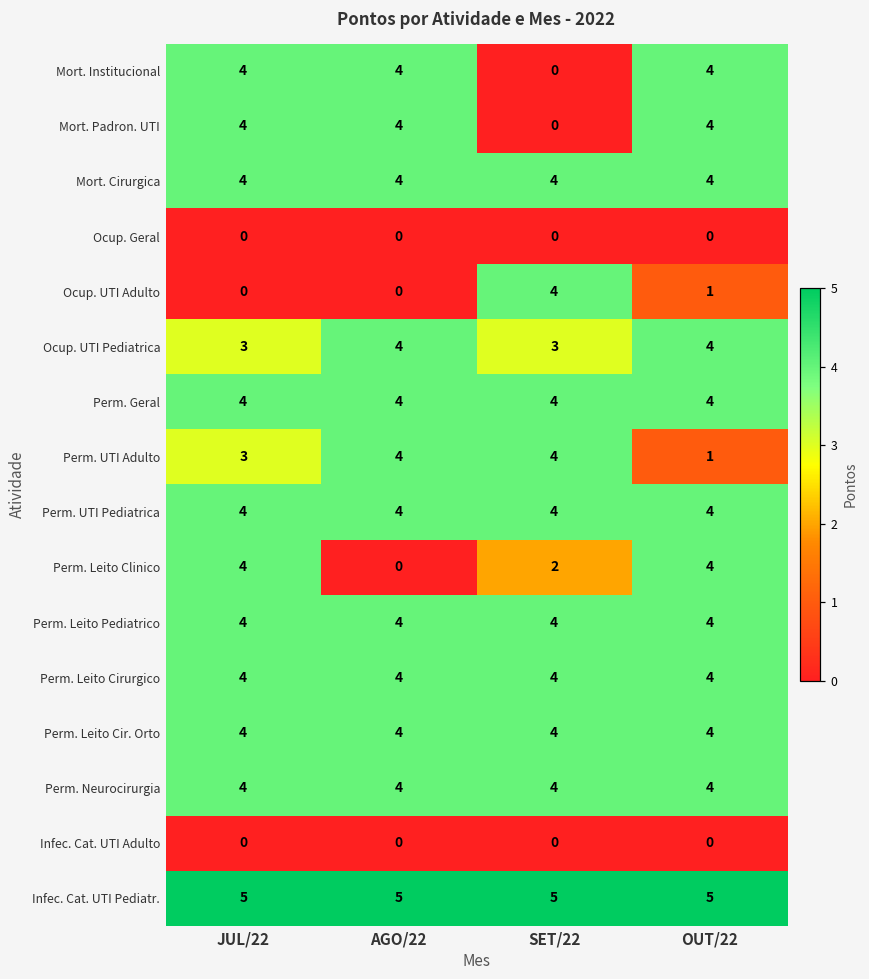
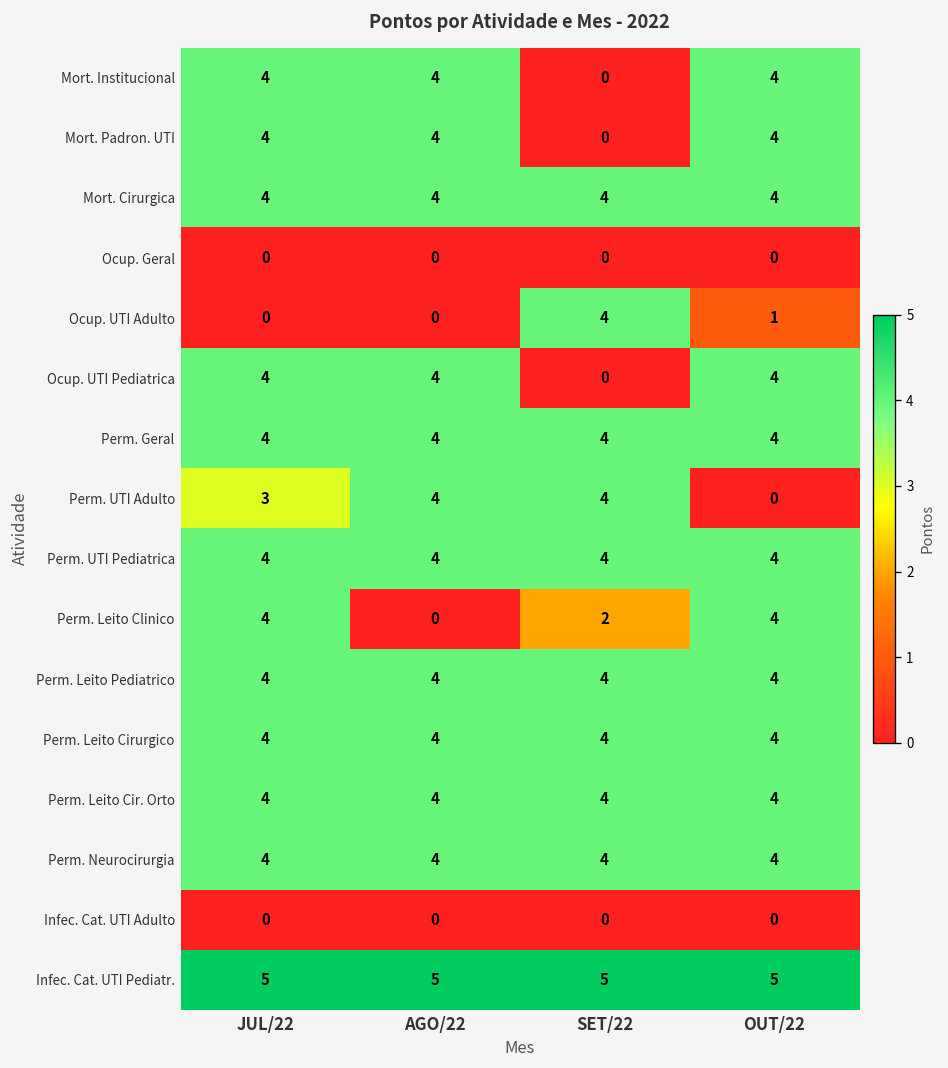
  {
    "Mort. Institucional": {
      "JUL/22": 4,
      "AGO/22": 4,
      "SET/22": 0,
      "OUT/22": 4
    },
    "Mort. Padron. UTI": {
      "JUL/22": 4,
      "AGO/22": 4,
      "SET/22": 0,
      "OUT/22": 4
    },
    "Mort. Cirurgica": {
      "JUL/22": 4,
      "AGO/22": 4,
      "SET/22": 4,
      "OUT/22": 4
    },
    "Ocup. Geral": {
      "JUL/22": 0,
      "AGO/22": 0,
      "SET/22": 0,
      "OUT/22": 0
    },
    "Ocup. UTI Adulto": {
      "JUL/22": 0,
      "AGO/22": 0,
      "SET/22": 4,
      "OUT/22": 1
    },
    "Ocup. UTI Pediatrica": {
-     "JUL/22": 3,
+     "JUL/22": 4,
      "AGO/22": 4,
-     "SET/22": 3,
+     "SET/22": 0,
      "OUT/22": 4
    },
    "Perm. Geral": {
      "JUL/22": 4,
      "AGO/22": 4,
      "SET/22": 4,
      "OUT/22": 4
    },
    "Perm. UTI Adulto": {
      "JUL/22": 3,
      "AGO/22": 4,
      "SET/22": 4,
-     "OUT/22": 1
+     "OUT/22": 0
    },
    "Perm. UTI Pediatrica": {
      "JUL/22": 4,
      "AGO/22": 4,
      "SET/22": 4,
      "OUT/22": 4
    },
    "Perm. Leito Clinico": {
      "JUL/22": 4,
      "AGO/22": 0,
      "SET/22": 2,
      "OUT/22": 4
    },
    "Perm. Leito Pediatrico": {
      "JUL/22": 4,
      "AGO/22": 4,
      "SET/22": 4,
      "OUT/22": 4
    },
    "Perm. Leito Cirurgico": {
      "JUL/22": 4,
      "AGO/22": 4,
      "SET/22": 4,
      "OUT/22": 4
    },
    "Perm. Leito Cir. Orto": {
      "JUL/22": 4,
      "AGO/22": 4,
      "SET/22": 4,
      "OUT/22": 4
    },
    "Perm. Neurocirurgia": {
      "JUL/22": 4,
      "AGO/22": 4,
      "SET/22": 4,
      "OUT/22": 4
    },
    "Infec. Cat. UTI Adulto": {
      "JUL/22": 0,
      "AGO/22": 0,
      "SET/22": 0,
      "OUT/22": 0
    },
    "Infec. Cat. UTI Pediatr.": {
      "JUL/22": 5,
      "AGO/22": 5,
      "SET/22": 5,
      "OUT/22": 5
    }
  }
